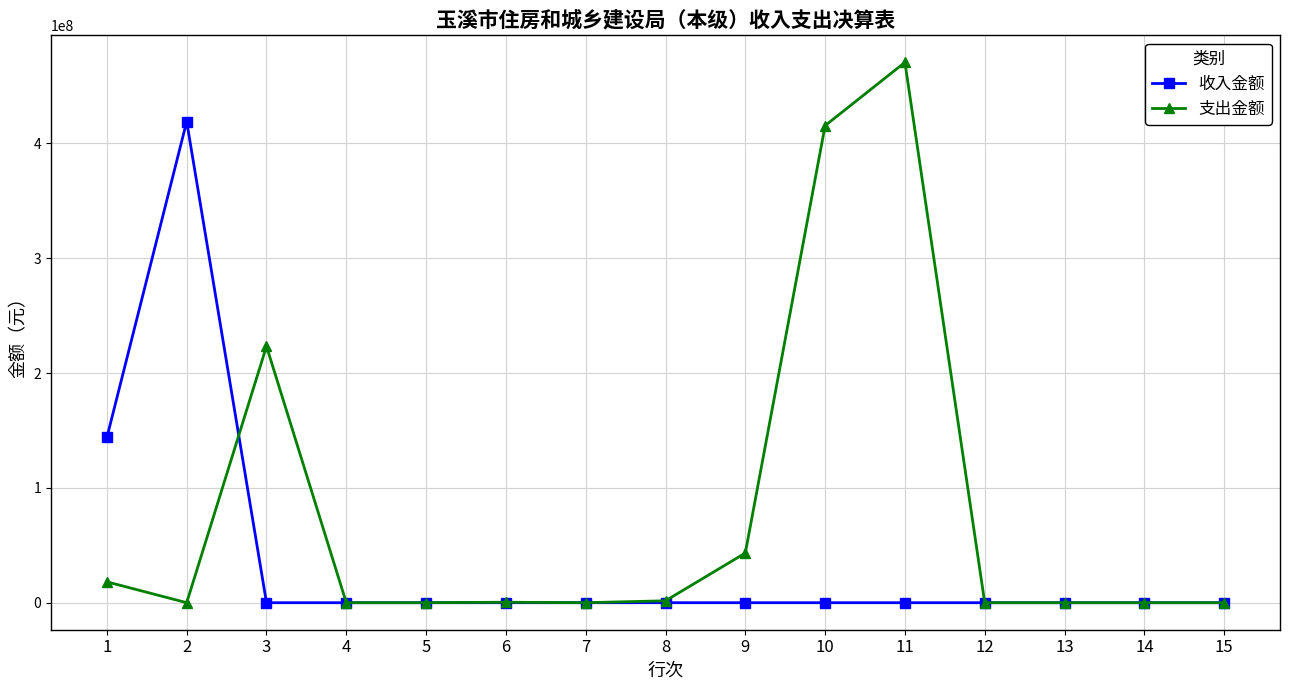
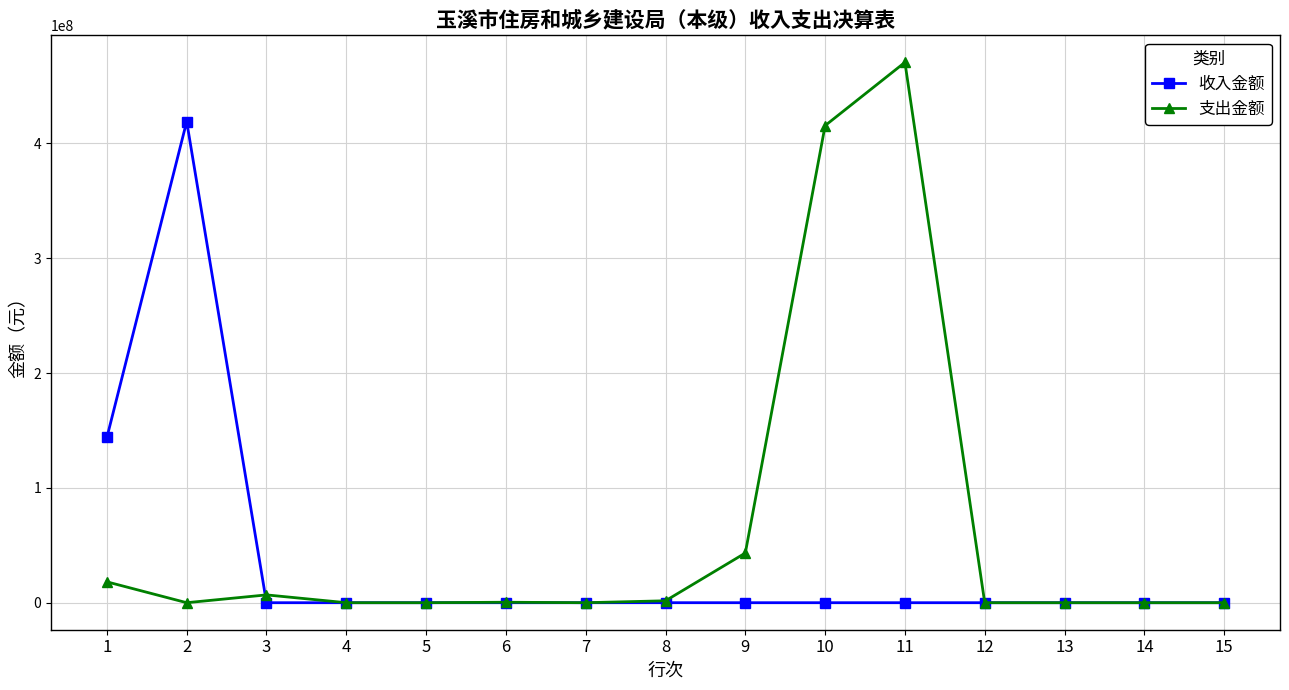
  {
    "收入金额": {
      "1": 144000000,
      "2": 419000000,
      "3": 0,
      "9": 0,
      "10": 0,
      "11": 0
    },
    "支出金额": {
      "1": 18000000,
      "2": 0,
-     "3": 223000000,
+     "3": 7000000,
      "9": 43000000,
      "10": 416000000,
      "11": 471000000
    }
  }
